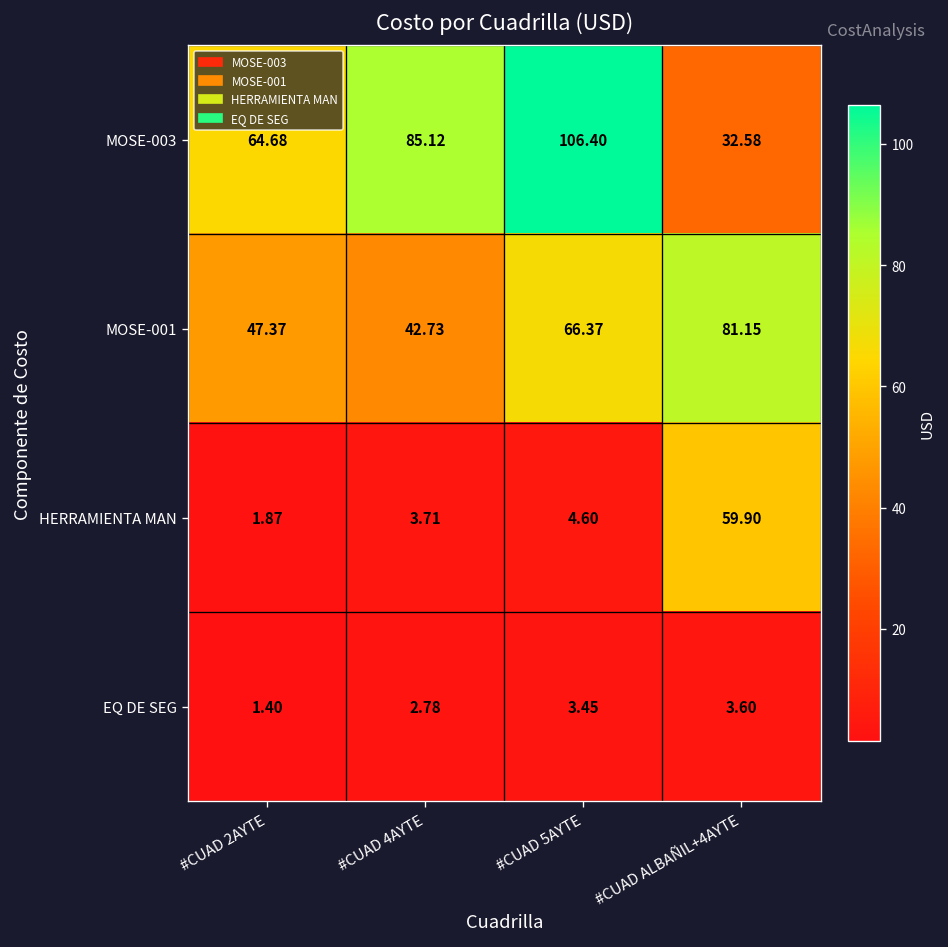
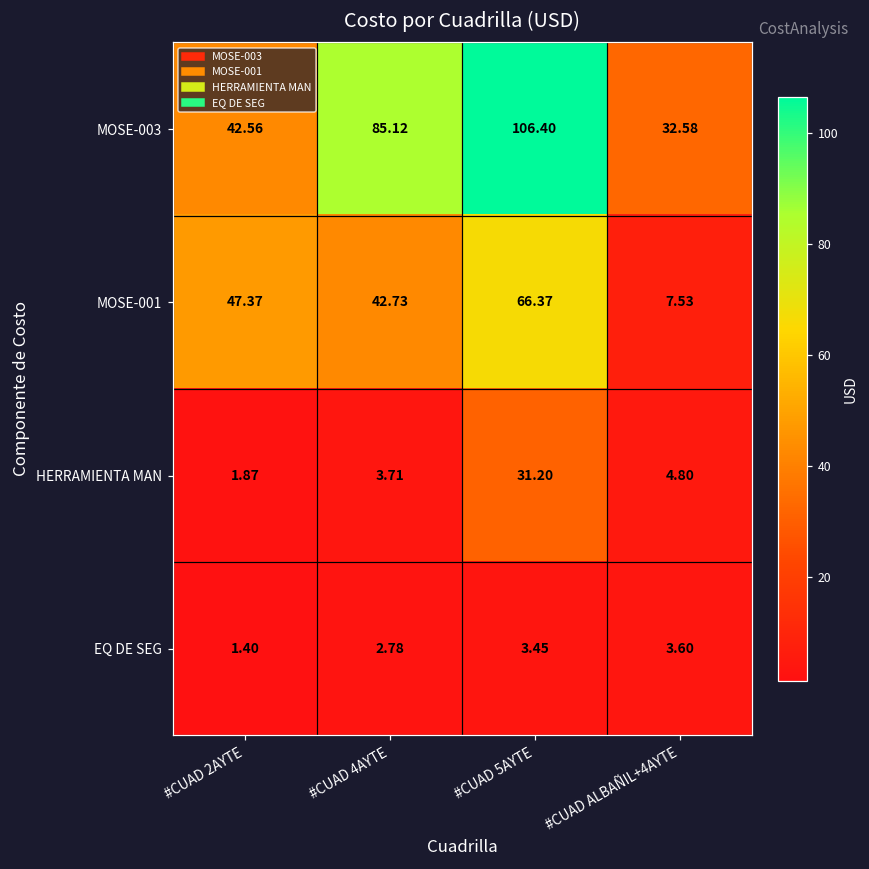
  {
    "MOSE-003": {
-     "#CUAD 2AYTE": 64.68,
+     "#CUAD 2AYTE": 42.56,
      "#CUAD 4AYTE": 85.12,
      "#CUAD 5AYTE": 106.40,
      "#CUAD ALBAÑIL+4AYTE": 32.58
    },
    "MOSE-001": {
      "#CUAD 2AYTE": 47.37,
      "#CUAD 4AYTE": 42.73,
      "#CUAD 5AYTE": 66.37,
-     "#CUAD ALBAÑIL+4AYTE": 81.15
+     "#CUAD ALBAÑIL+4AYTE": 7.53
    },
    "HERRAMIENTA MAN": {
      "#CUAD 2AYTE": 1.87,
      "#CUAD 4AYTE": 3.71,
-     "#CUAD 5AYTE": 4.60,
-     "#CUAD ALBAÑIL+4AYTE": 59.90
+     "#CUAD 5AYTE": 31.20,
+     "#CUAD ALBAÑIL+4AYTE": 4.80
    },
    "EQ DE SEG": {
      "#CUAD 2AYTE": 1.40,
      "#CUAD 4AYTE": 2.78,
      "#CUAD 5AYTE": 3.45,
      "#CUAD ALBAÑIL+4AYTE": 3.60
    }
  }
